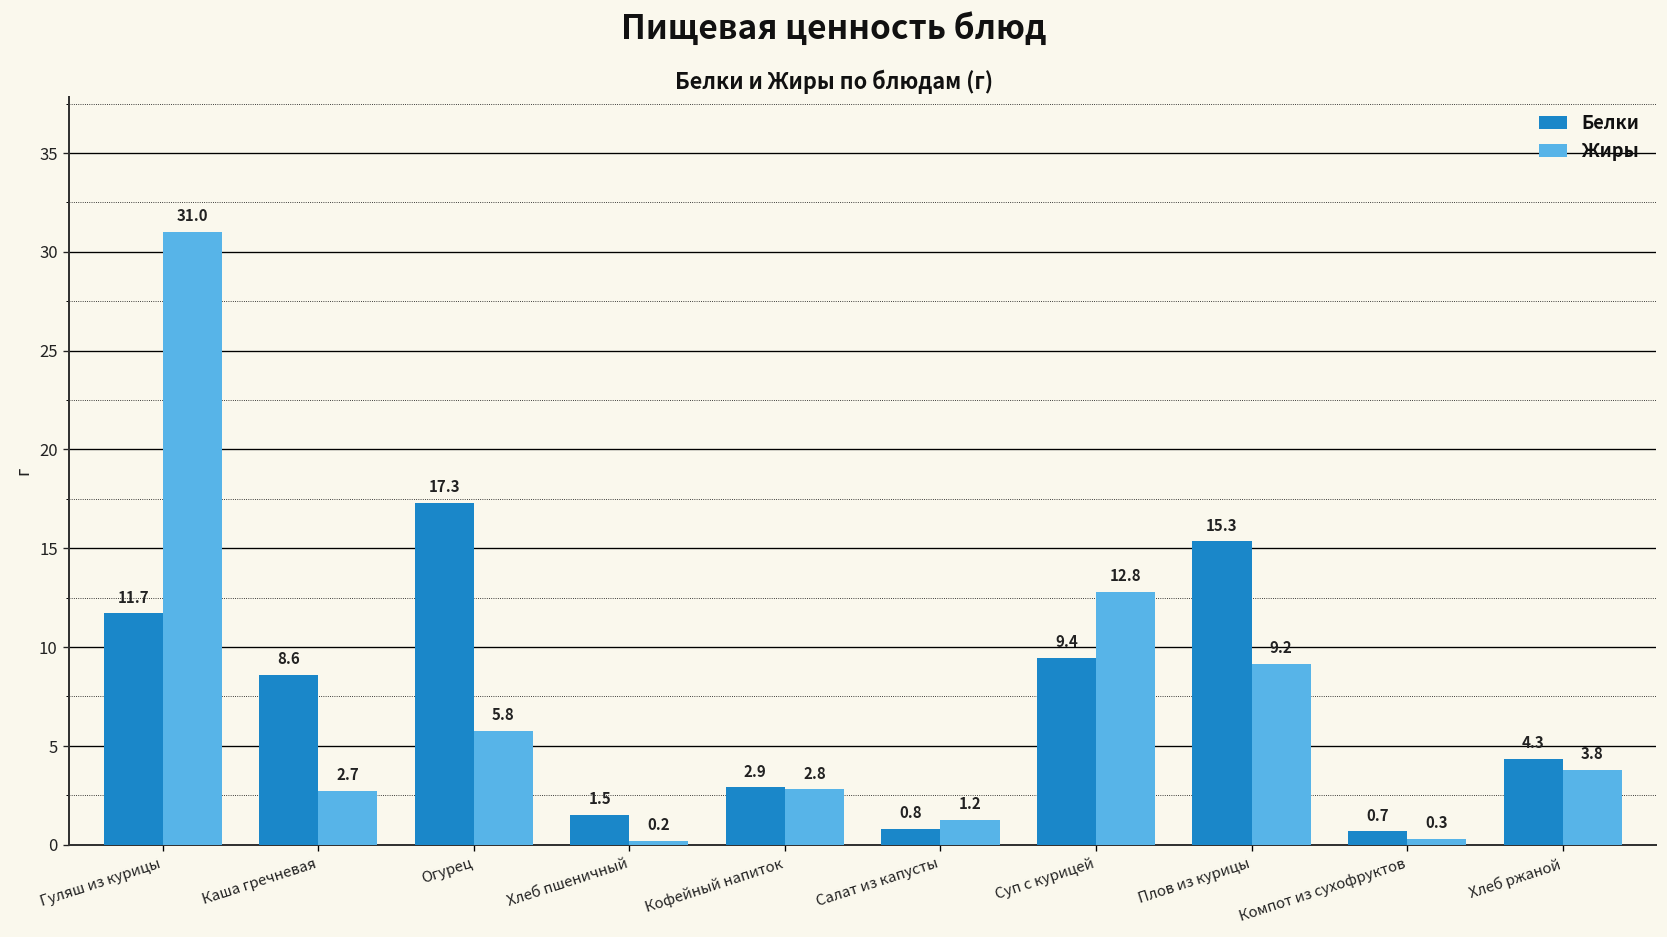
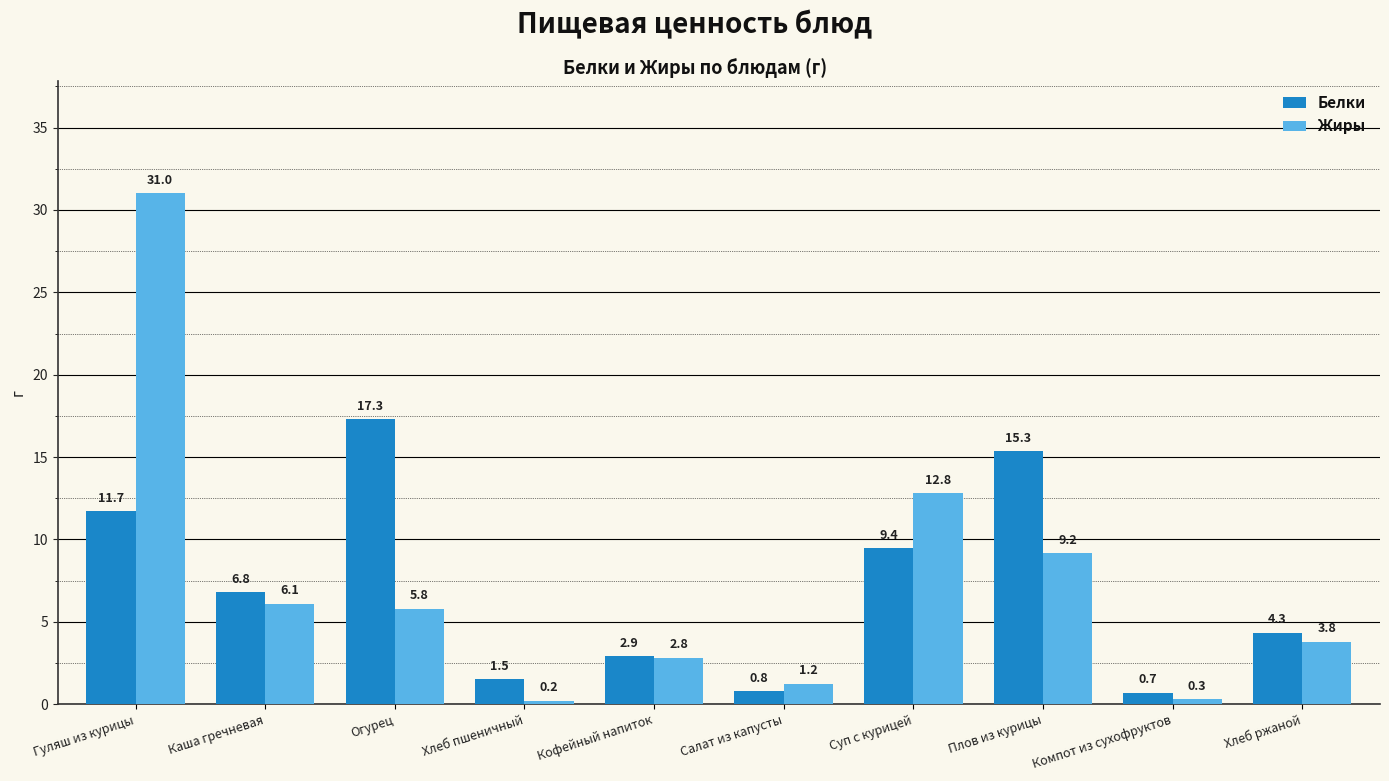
  {
    "Белки": {
      "Гуляш из курицы": 11.7,
-     "Каша гречневая": 8.6,
+     "Каша гречневая": 6.8,
      "Огурец": 17.3,
      "Хлеб пшеничный": 1.5,
      "Кофейный напиток": 2.9,
      "Салат из капусты": 0.8,
      "Суп с курицей": 9.4,
      "Плов из курицы": 15.3,
      "Компот из сухофруктов": 0.7,
      "Хлеб ржаной": 4.3
    },
    "Жиры": {
      "Гуляш из курицы": 31.0,
-     "Каша гречневая": 2.7,
+     "Каша гречневая": 6.1,
      "Огурец": 5.8,
      "Хлеб пшеничный": 0.2,
      "Кофейный напиток": 2.8,
      "Салат из капусты": 1.2,
      "Суп с курицей": 12.8,
      "Плов из курицы": 9.2,
      "Компот из сухофруктов": 0.3,
      "Хлеб ржаной": 3.8
    }
  }
